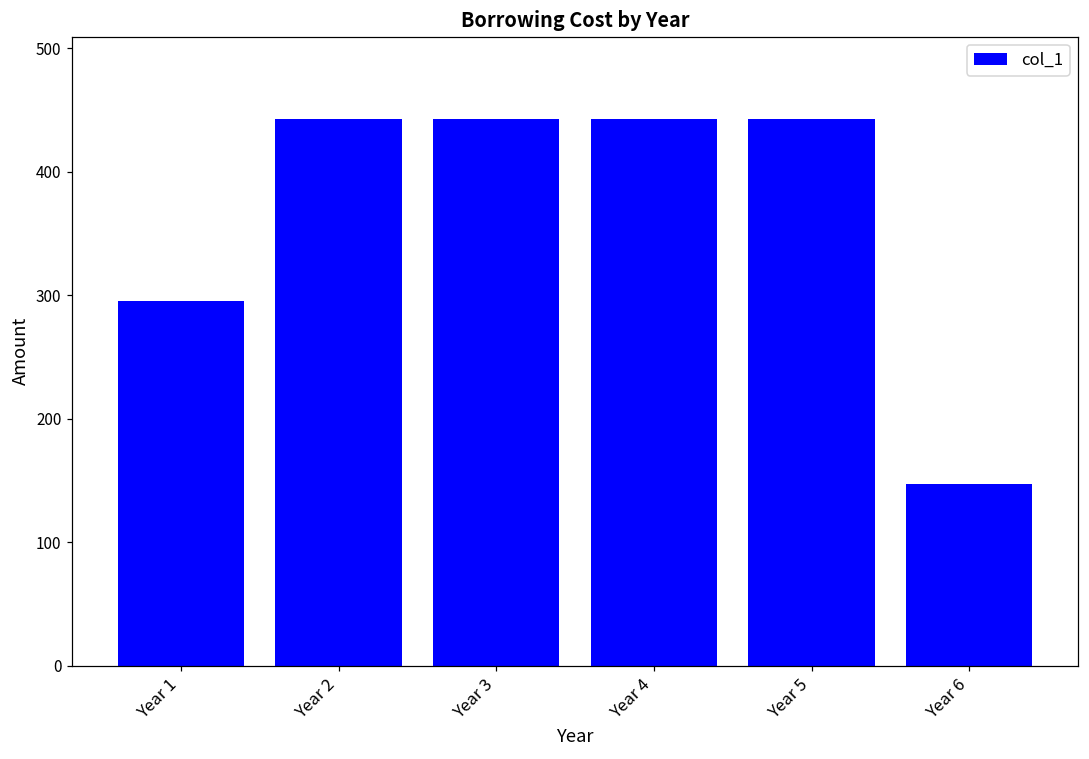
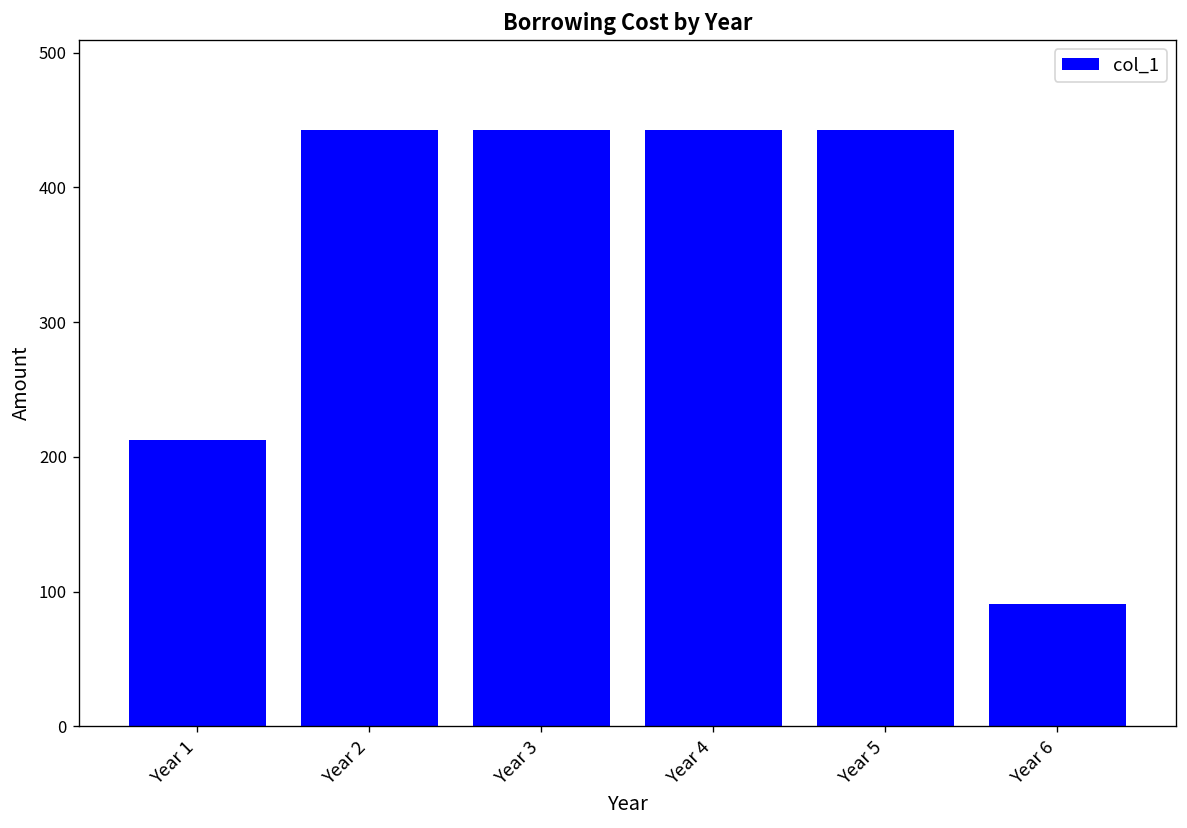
  {
-   "Year 1": 295,
+   "Year 1": 212,
    "Year 2": 443,
    "Year 3": 443,
    "Year 4": 443,
    "Year 5": 443,
-   "Year 6": 148
+   "Year 6": 91
  }
